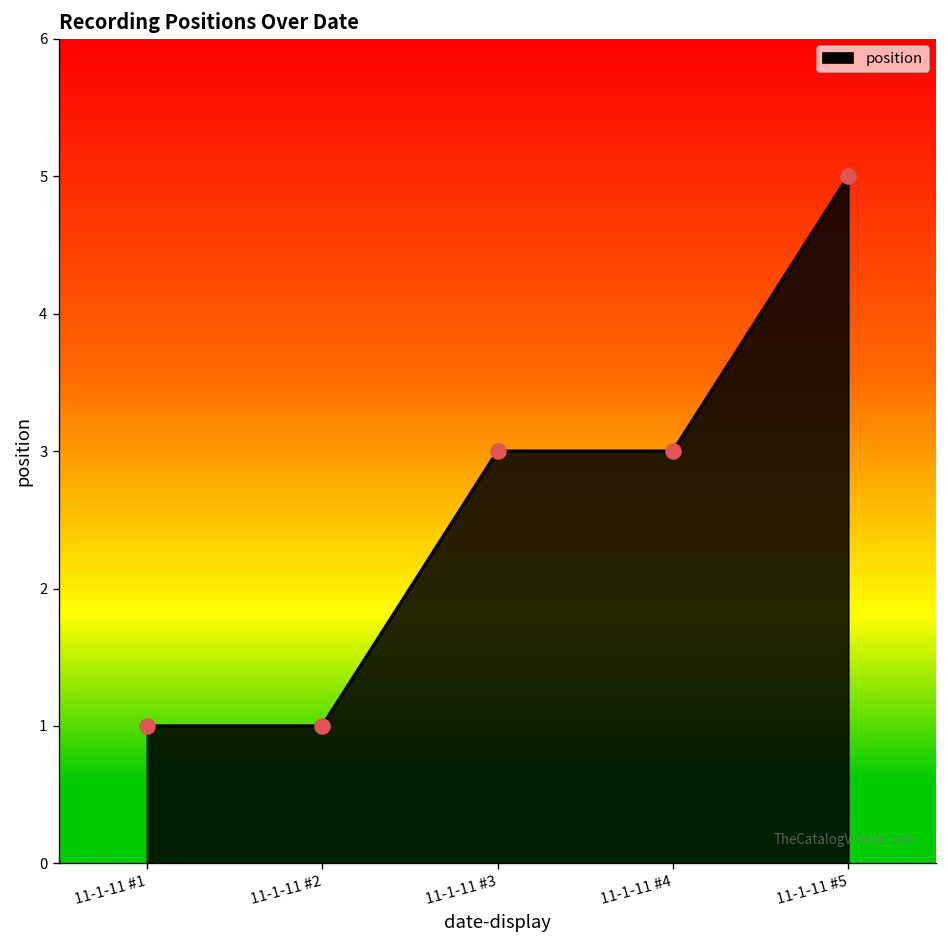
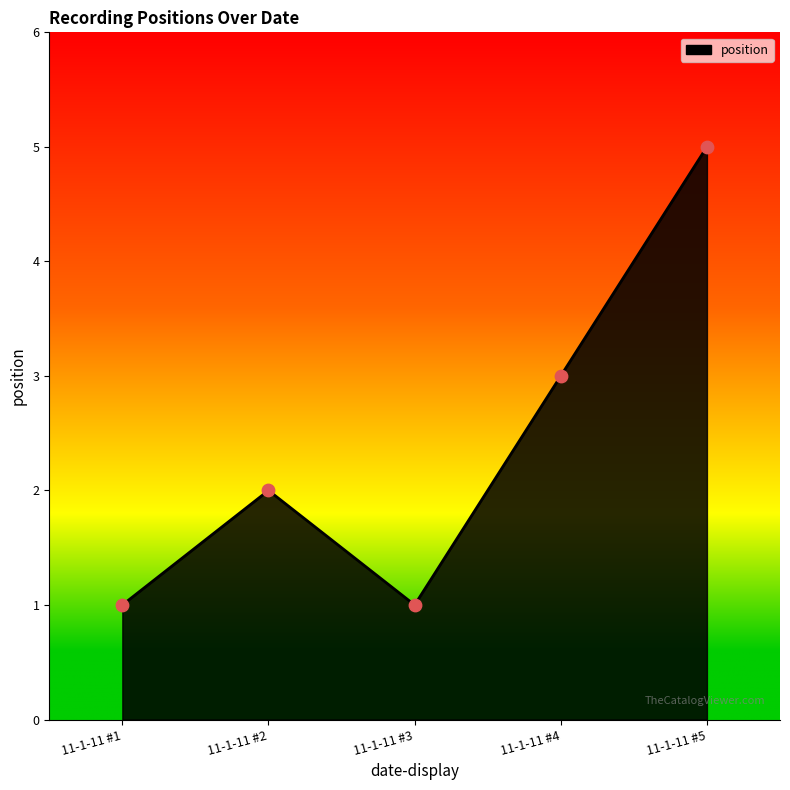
  {
    "11-1-11 #1": 1,
-   "11-1-11 #2": 1,
-   "11-1-11 #3": 3,
+   "11-1-11 #2": 2,
+   "11-1-11 #3": 1,
    "11-1-11 #4": 3,
    "11-1-11 #5": 5
  }
